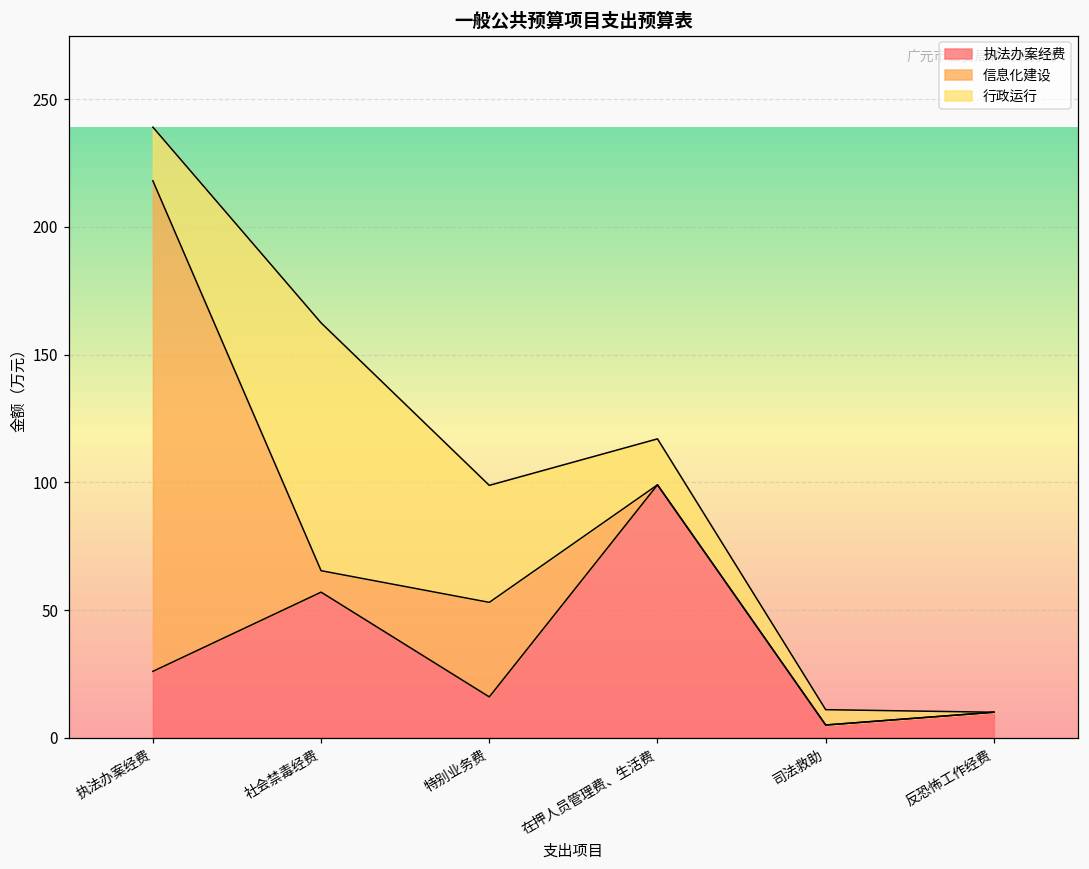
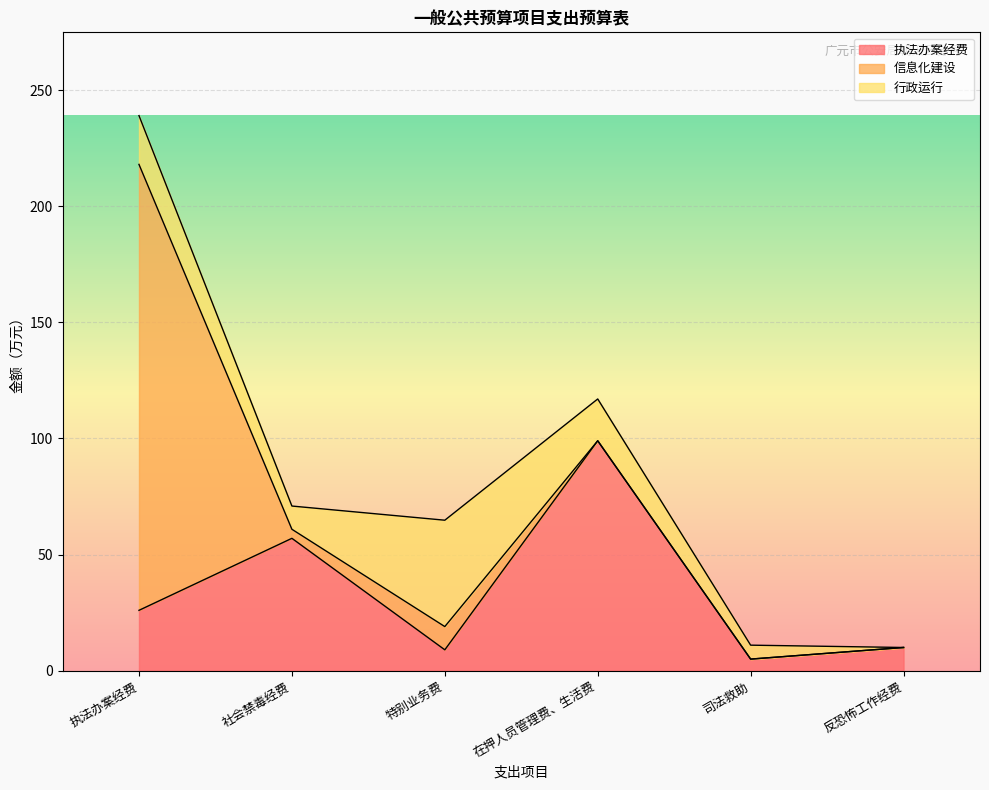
  {
    "执法办案经费": {
      "执法办案经费": 26,
      "社会禁毒经费": 57,
-     "特别业务费": 16
+     "特别业务费": 9
    },
    "信息化建设": {
      "执法办案经费": 192,
-     "社会禁毒经费": 8,
-     "特别业务费": 37
+     "社会禁毒经费": 4,
+     "特别业务费": 10
    },
    "行政运行": {
      "执法办案经费": 21,
-     "社会禁毒经费": 97,
+     "社会禁毒经费": 10,
      "特别业务费": 46,
      "在押人员管理费、生活费": 18,
      "司法救助": 6
    }
  }
